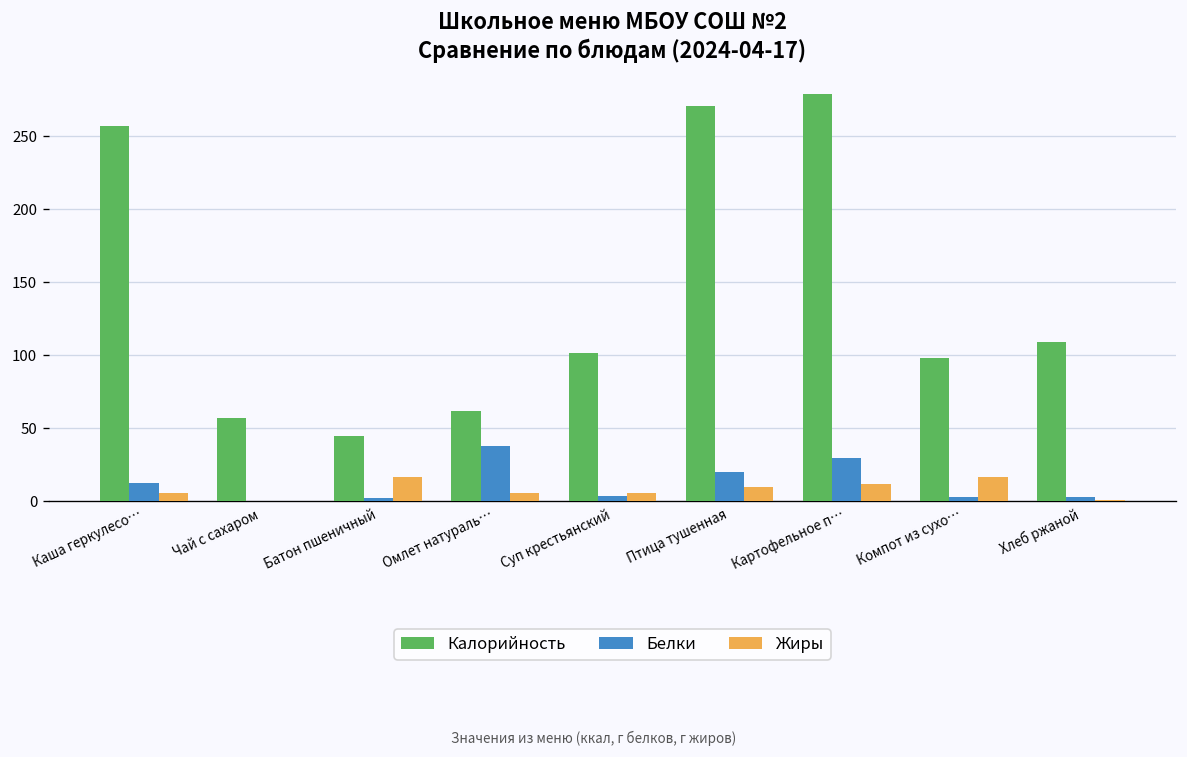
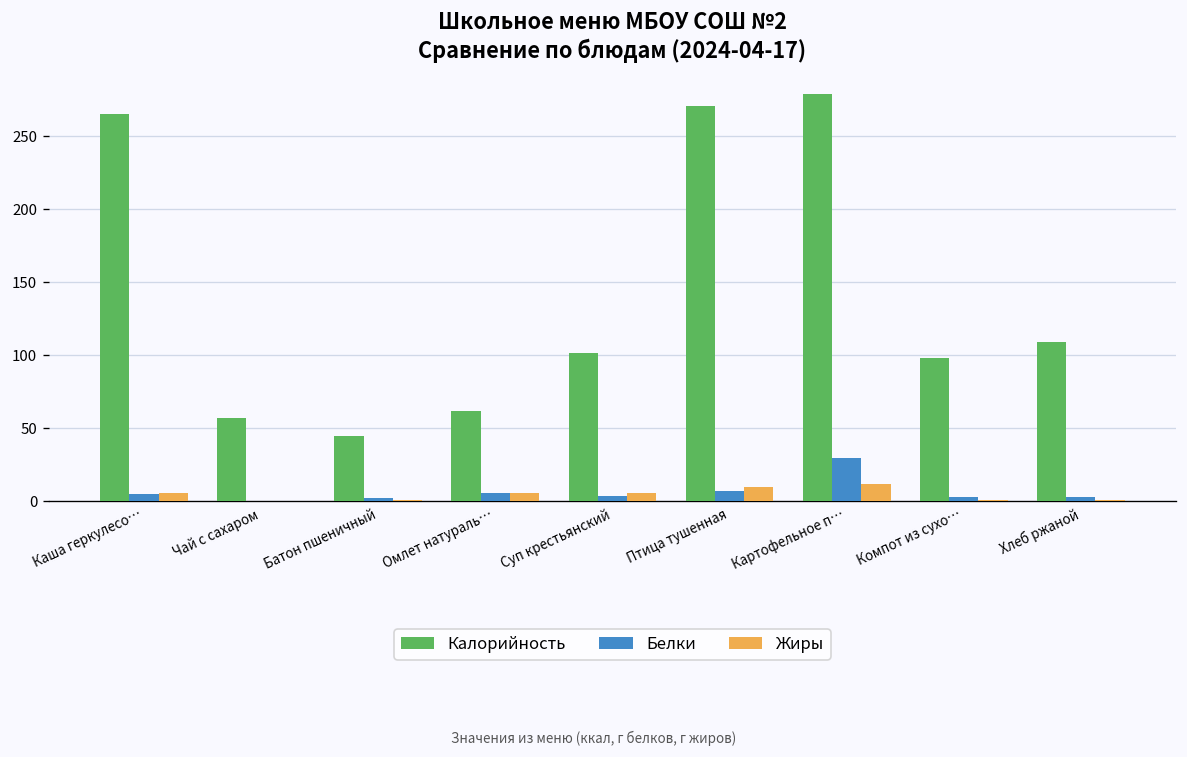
  {
    "Калорийность": {
-     "Каша геркулесо…": 257,
+     "Каша геркулесо…": 265,
      "Чай с сахаром": 57,
      "Батон пшеничный": 45,
      "Омлет натураль…": 62,
      "Суп крестьянский": 102,
      "Птица тушенная": 271,
      "Картофельное п…": 279,
      "Компот из сухо…": 98,
      "Хлеб ржаной": 109
    },
    "Белки": {
-     "Каша геркулесо…": 13,
+     "Каша геркулесо…": 5,
      "Чай с сахаром": 0,
-     "Омлет натураль…": 38,
+     "Омлет натураль…": 5,
      "Суп крестьянский": 4,
-     "Птица тушенная": 20,
+     "Птица тушенная": 7,
      "Картофельное п…": 30,
      "Компот из сухо…": 3,
      "Хлеб ржаной": 3
    },
    "Жиры": {
      "Каша геркулесо…": 6,
      "Чай с сахаром": 0,
-     "Батон пшеничный": 17,
+     "Батон пшеничный": 1,
      "Омлет натураль…": 6,
      "Суп крестьянский": 6,
      "Птица тушенная": 10,
      "Картофельное п…": 12,
-     "Компот из сухо…": 17
+     "Компот из сухо…": 1
    }
  }
